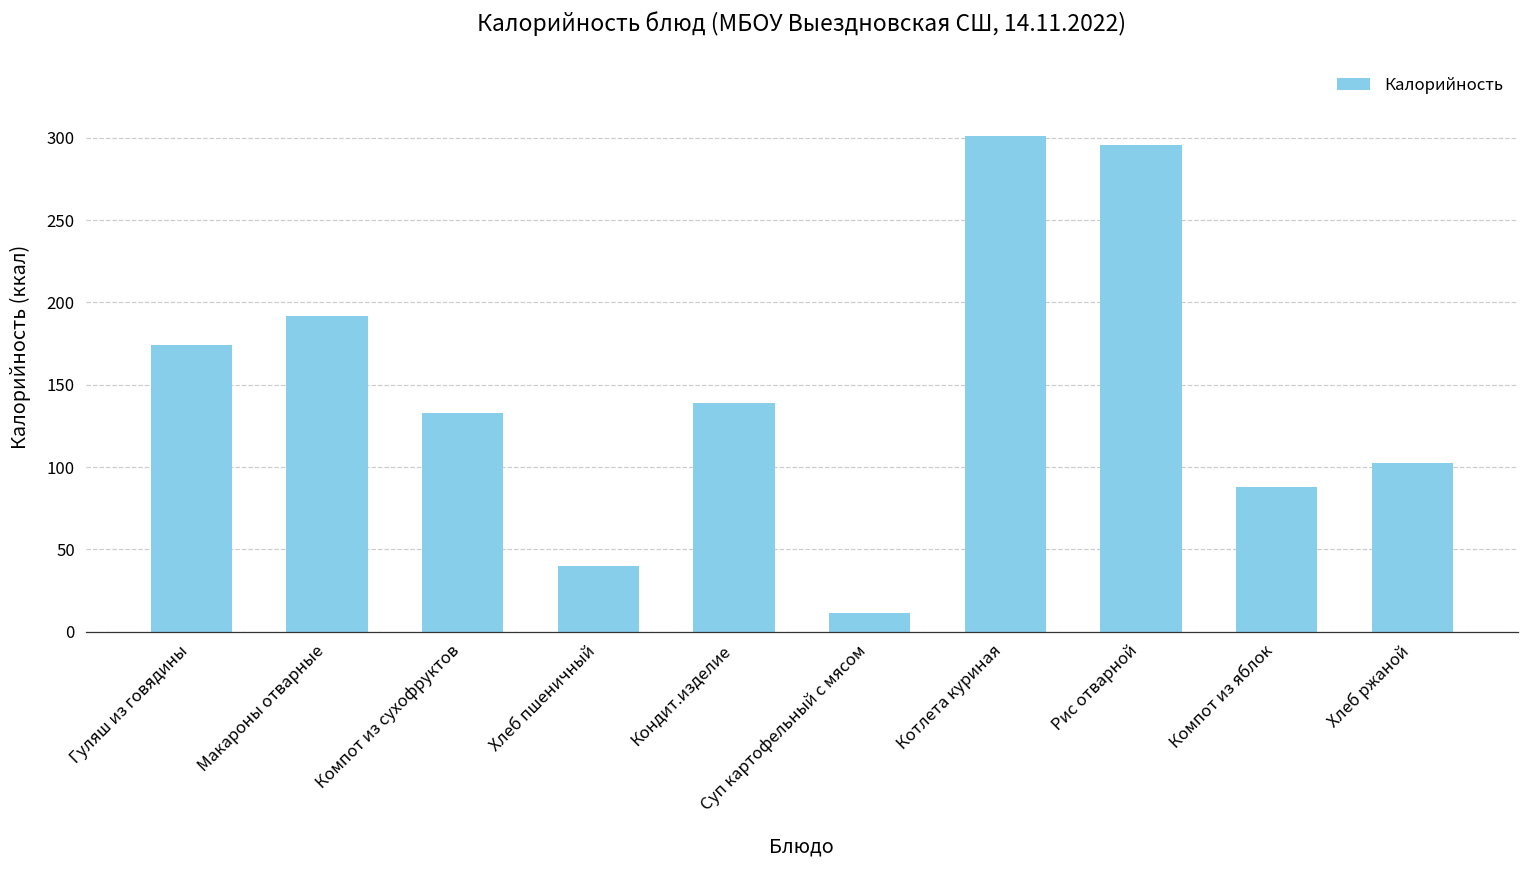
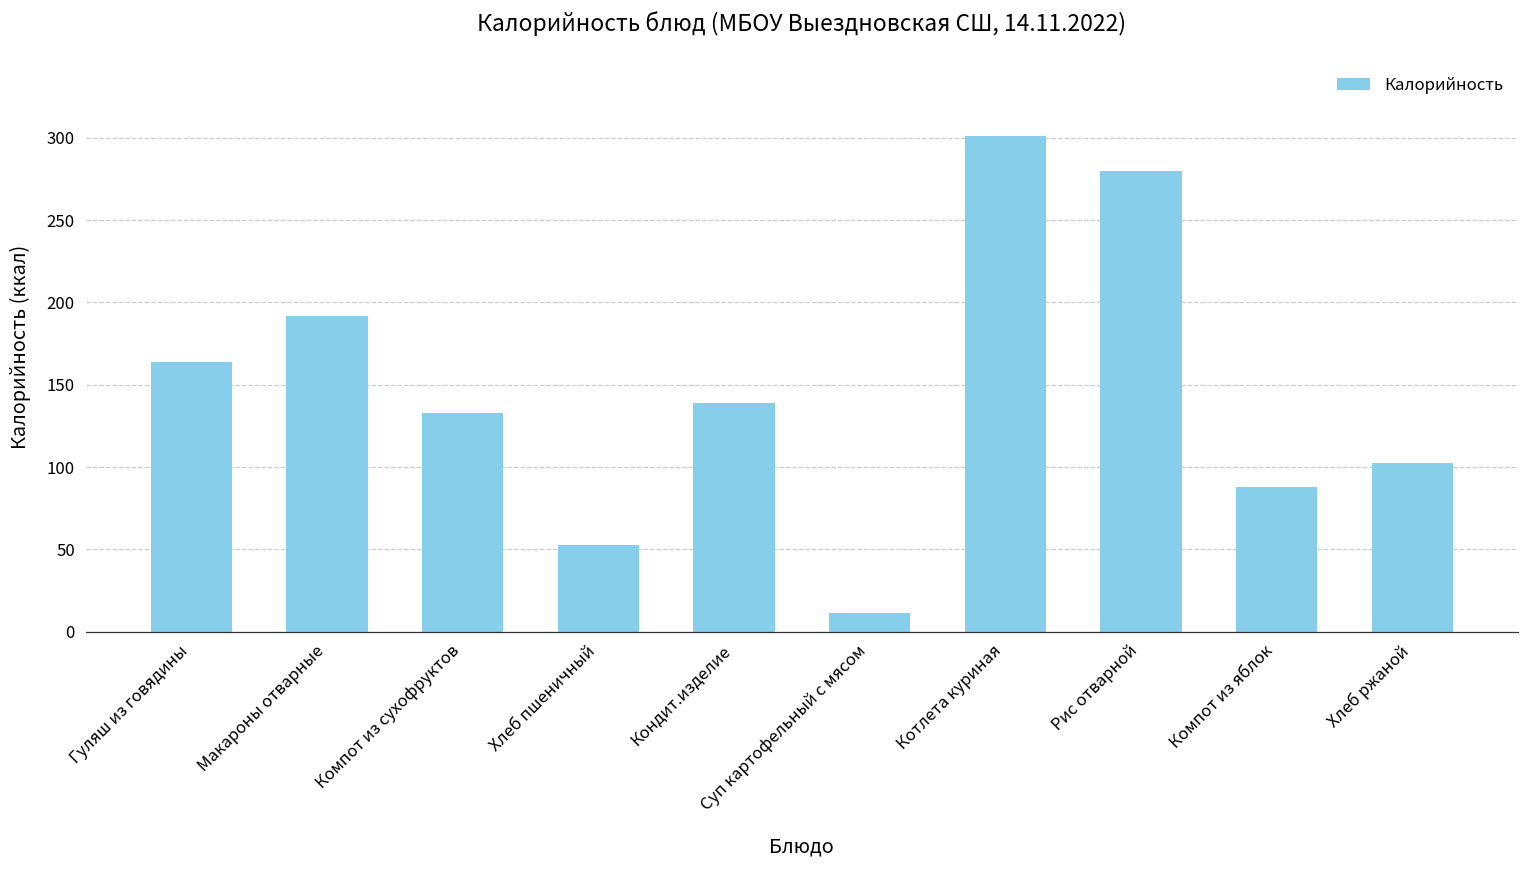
  {
-   "Гуляш из говядины": 174,
+   "Гуляш из говядины": 164,
    "Макароны отварные": 192,
    "Компот из сухофруктов": 133,
-   "Хлеб пшеничный": 40,
+   "Хлеб пшеничный": 53,
    "Кондит.изделие": 139,
    "Суп картофельный с мясом": 11,
    "Котлета куриная": 301,
-   "Рис отварной": 295,
+   "Рис отварной": 280,
    "Компот из яблок": 88,
    "Хлеб ржаной": 103
  }
